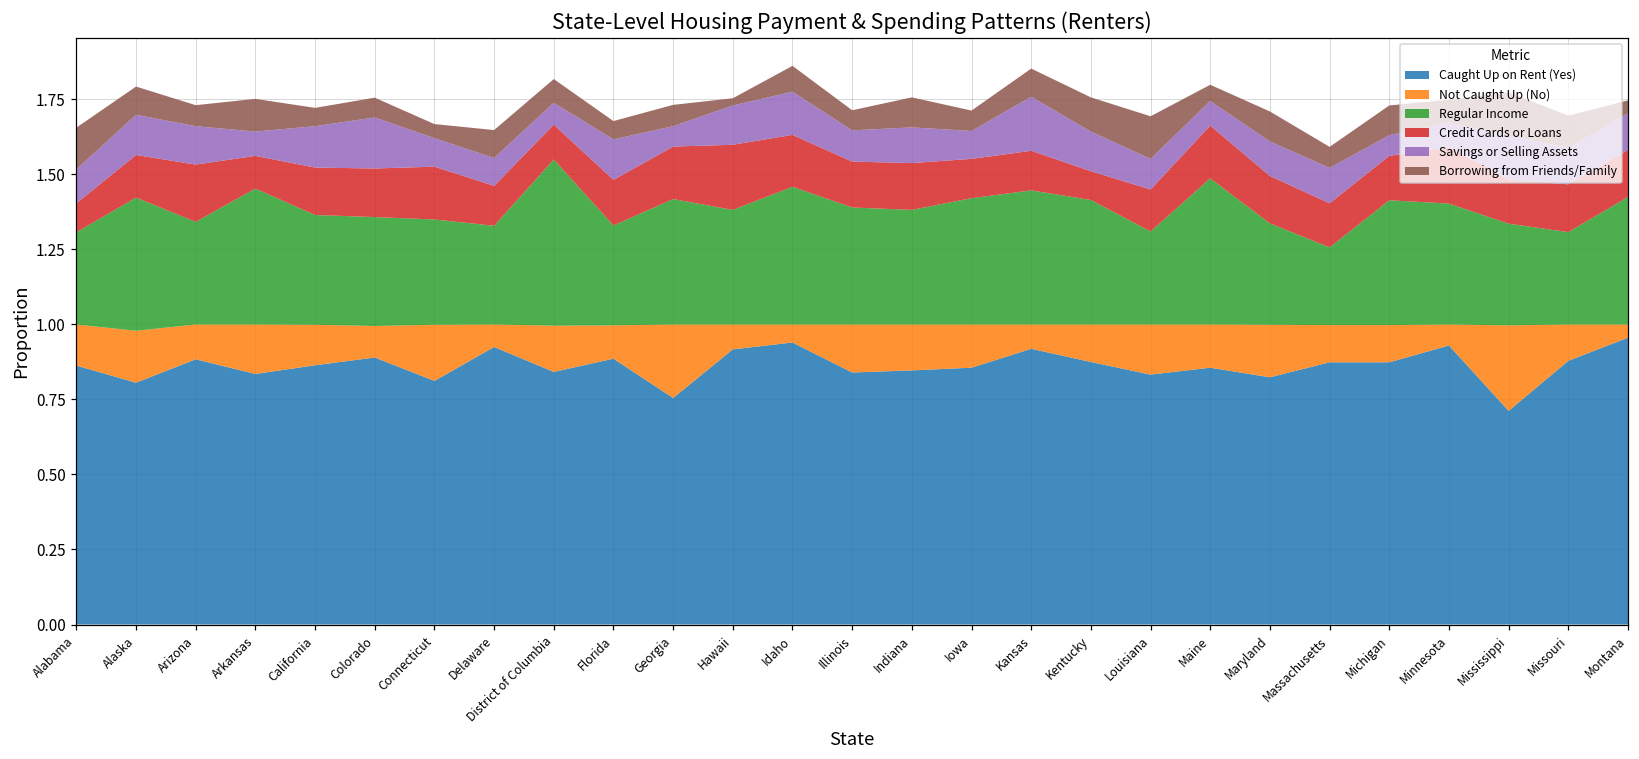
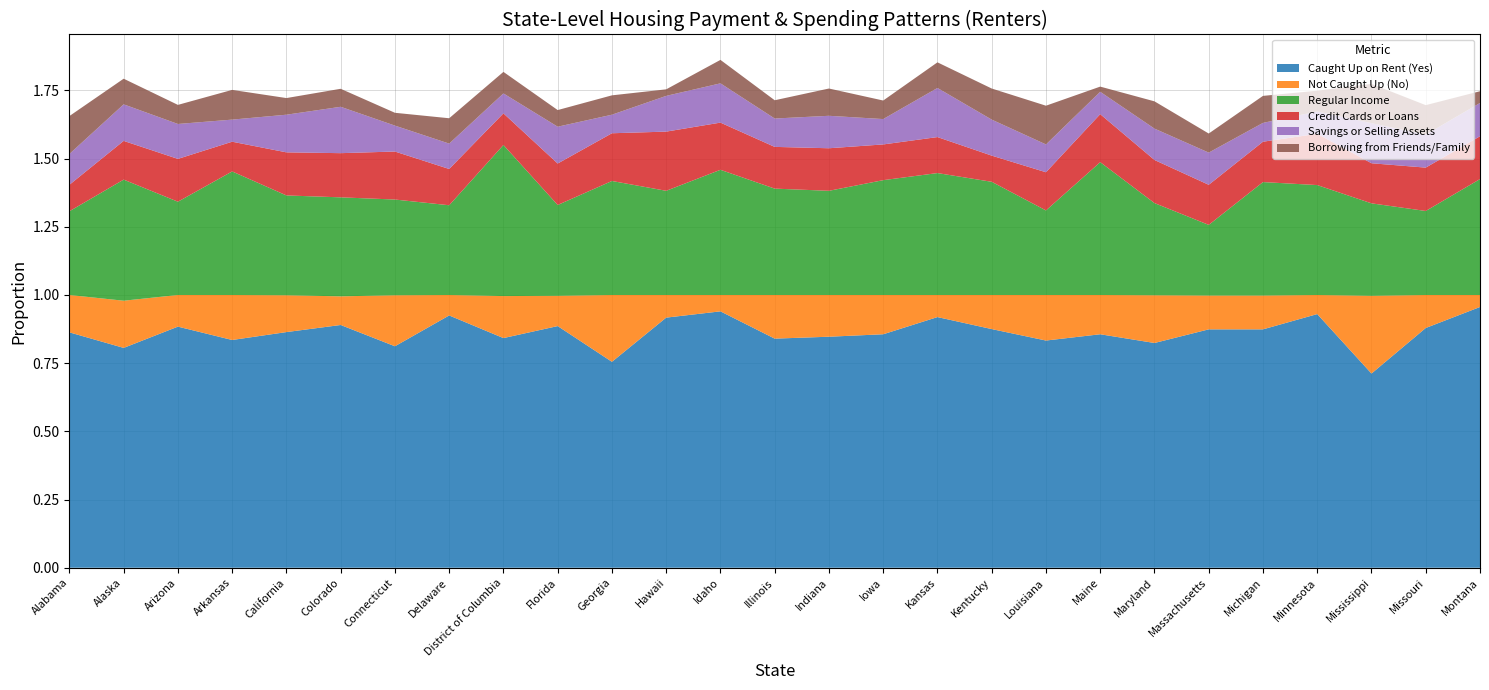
  {
    "Caught Up on Rent (Yes)": {
      "Alabama": 0.86,
      "Alaska": 0.81,
      "Arizona": 0.88,
      "Arkansas": 0.84,
      "California": 0.86,
      "Colorado": 0.89,
      "Connecticut": 0.81,
      "Delaware": 0.93,
      "District of Columbia": 0.84,
      "Florida": 0.89,
      "Georgia": 0.76,
      "Hawaii": 0.92,
      "Idaho": 0.94,
      "Illinois": 0.84,
      "Indiana": 0.85,
      "Iowa": 0.86,
      "Kansas": 0.92,
      "Kentucky": 0.88,
      "Louisiana": 0.83,
      "Maine": 0.86,
      "Maryland": 0.82,
      "Massachusetts": 0.87,
      "Michigan": 0.87,
      "Minnesota": 0.93,
      "Mississippi": 0.71,
      "Missouri": 0.88,
      "Montana": 0.96
    },
    "Not Caught Up (No)": {
      "Alabama": 0.14,
      "Alaska": 0.17,
      "Arizona": 0.12,
      "Arkansas": 0.17,
      "California": 0.14,
      "Colorado": 0.10,
      "Connecticut": 0.19,
      "Delaware": 0.07,
      "District of Columbia": 0.15,
      "Florida": 0.11,
      "Georgia": 0.25,
      "Hawaii": 0.08,
      "Idaho": 0.06,
      "Illinois": 0.16,
      "Indiana": 0.15,
      "Iowa": 0.14,
      "Kansas": 0.08,
      "Kentucky": 0.13,
      "Louisiana": 0.17,
      "Maine": 0.14,
      "Maryland": 0.17,
      "Massachusetts": 0.12,
      "Michigan": 0.12,
      "Minnesota": 0.07,
      "Mississippi": 0.28,
      "Missouri": 0.12,
      "Montana": 0.04
    },
    "Regular Income": {
      "Alabama": 0.31,
      "Alaska": 0.44,
      "Arizona": 0.34,
      "Arkansas": 0.45,
      "California": 0.37,
      "Colorado": 0.36,
      "Connecticut": 0.35,
      "Delaware": 0.33,
      "District of Columbia": 0.55,
      "Florida": 0.33,
      "Georgia": 0.42,
      "Hawaii": 0.38,
      "Idaho": 0.46,
      "Illinois": 0.39,
      "Indiana": 0.38,
      "Iowa": 0.42,
      "Kansas": 0.45,
      "Kentucky": 0.42,
      "Louisiana": 0.31,
      "Maine": 0.49,
      "Maryland": 0.34,
      "Massachusetts": 0.26,
      "Michigan": 0.42,
      "Minnesota": 0.40,
      "Mississippi": 0.34,
      "Missouri": 0.31,
      "Montana": 0.43
    },
    "Credit Cards or Loans": {
      "Alabama": 0.10,
      "Alaska": 0.14,
-     "Arizona": 0.19,
+     "Arizona": 0.16,
      "Arkansas": 0.11,
      "California": 0.16,
      "Colorado": 0.16,
      "Connecticut": 0.18,
      "Delaware": 0.13,
      "District of Columbia": 0.12,
      "Florida": 0.15,
      "Georgia": 0.18,
      "Hawaii": 0.22,
      "Idaho": 0.17,
      "Illinois": 0.15,
      "Indiana": 0.16,
      "Iowa": 0.13,
      "Kansas": 0.13,
      "Kentucky": 0.10,
      "Louisiana": 0.14,
      "Maine": 0.18,
      "Maryland": 0.16,
      "Massachusetts": 0.15,
      "Michigan": 0.15,
      "Mississippi": 0.15,
      "Missouri": 0.16,
      "Montana": 0.16
    },
    "Savings or Selling Assets": {
      "Alabama": 0.11,
      "Alaska": 0.13,
      "Arizona": 0.13,
      "Arkansas": 0.08,
      "California": 0.14,
      "Colorado": 0.17,
      "Connecticut": 0.09,
      "Delaware": 0.09,
      "District of Columbia": 0.07,
      "Florida": 0.14,
      "Georgia": 0.07,
      "Hawaii": 0.13,
      "Idaho": 0.14,
      "Illinois": 0.10,
      "Indiana": 0.12,
      "Iowa": 0.09,
      "Kansas": 0.18,
      "Kentucky": 0.13,
      "Louisiana": 0.10,
      "Maine": 0.08,
      "Maryland": 0.11,
      "Massachusetts": 0.12,
      "Michigan": 0.07,
      "Montana": 0.12
    },
    "Borrowing from Friends/Family": {
      "Alabama": 0.14,
      "Alaska": 0.09,
      "Arizona": 0.07,
      "Arkansas": 0.11,
      "California": 0.06,
      "Colorado": 0.07,
      "Connecticut": 0.05,
      "Delaware": 0.09,
      "District of Columbia": 0.08,
      "Florida": 0.06,
      "Georgia": 0.07,
      "Hawaii": 0.02,
      "Idaho": 0.09,
      "Illinois": 0.07,
      "Indiana": 0.10,
      "Iowa": 0.07,
      "Kansas": 0.09,
      "Kentucky": 0.11,
      "Louisiana": 0.14,
-     "Maine": 0.05,
+     "Maine": 0.02,
      "Maryland": 0.10,
      "Massachusetts": 0.07,
      "Michigan": 0.10,
      "Montana": 0.04
    }
  }
